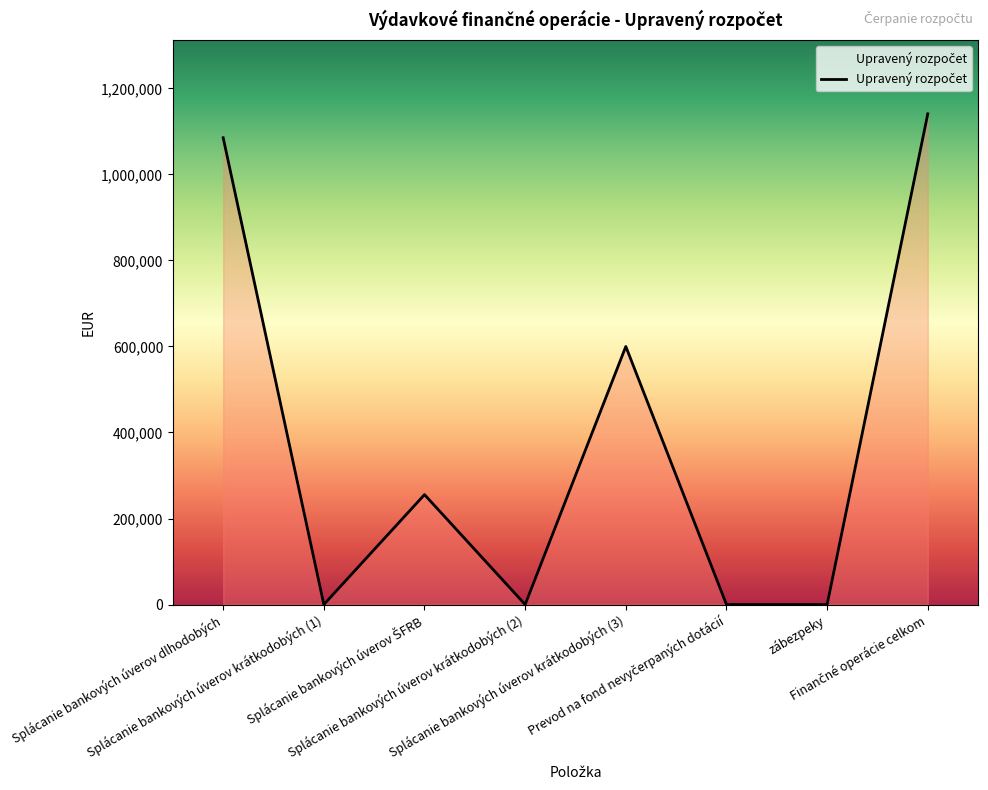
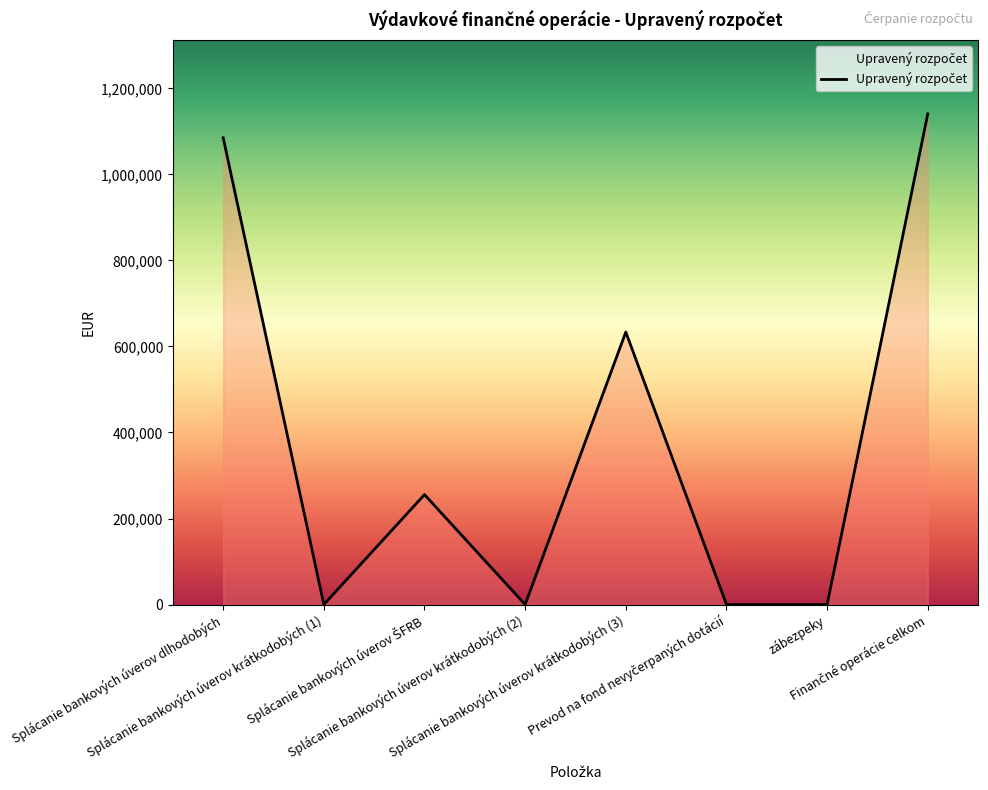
  {
    "Splácanie bankových úverov dlhodobých": "1,090,000",
    "Splácanie bankových úverov krátkodobých (1)": "0",
    "Splácanie bankových úverov ŠFRB": "260,000",
    "Splácanie bankových úverov krátkodobých (2)": "0",
-   "Splácanie bankových úverov krátkodobých (3)": "600,000",
+   "Splácanie bankových úverov krátkodobých (3)": "630,000",
    "Prevod na fond nevyčerpaných dotácií": "0",
    "zábezpeky": "0",
    "Finančné operácie celkom": "1,140,000"
  }
